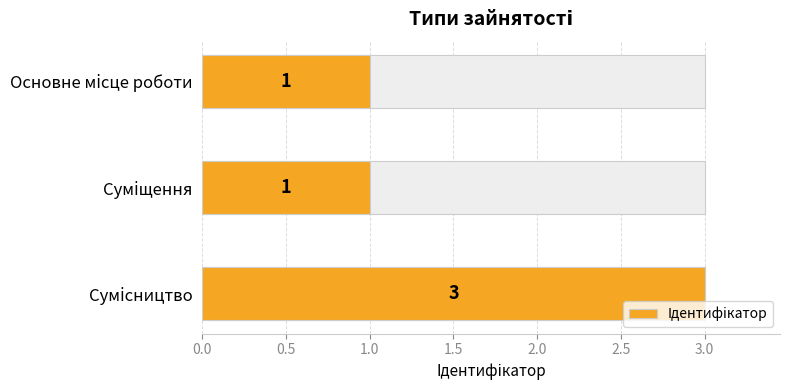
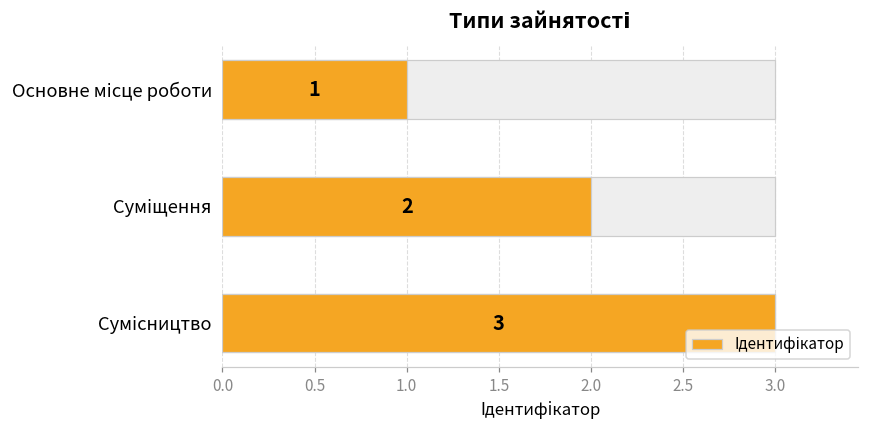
  {
    "Ідентифікатор": {
-     "Суміщення": 1,
+     "Суміщення": 2,
      "Сумісництво": 3
    }
  }
